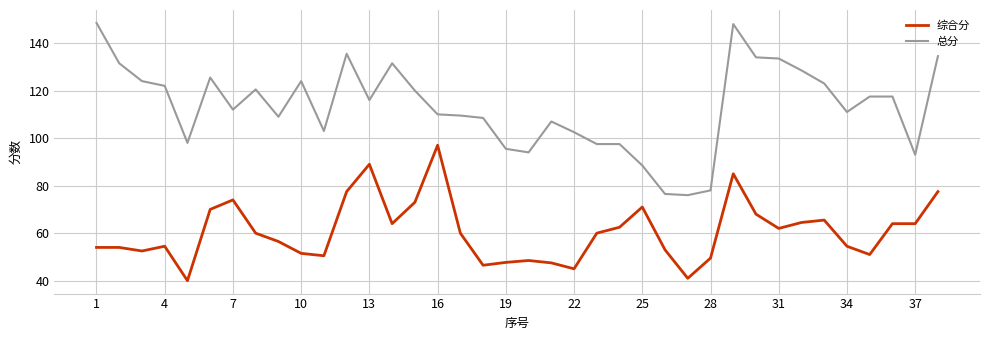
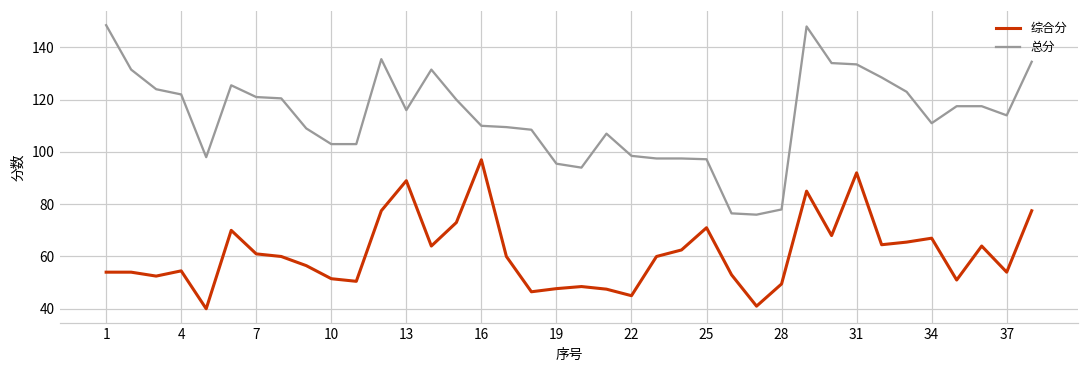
  {
    "综合分": {
      "1": 54,
      "4": 55,
-     "7": 74,
+     "7": 61,
      "10": 52,
      "13": 89,
      "16": 97,
      "19": 48,
      "22": 45,
      "25": 71,
      "28": 50,
-     "31": 62,
-     "34": 55,
-     "37": 64
+     "31": 92,
+     "34": 67,
+     "37": 54
    },
    "总分": {
      "1": 149,
      "4": 122,
-     "7": 112,
-     "10": 124,
+     "7": 121,
+     "10": 103,
      "13": 116,
      "16": 110,
      "19": 96,
-     "22": 103,
-     "25": 89,
+     "22": 99,
+     "25": 97,
      "28": 78,
      "31": 134,
      "34": 111,
-     "37": 93
+     "37": 114
    }
  }
